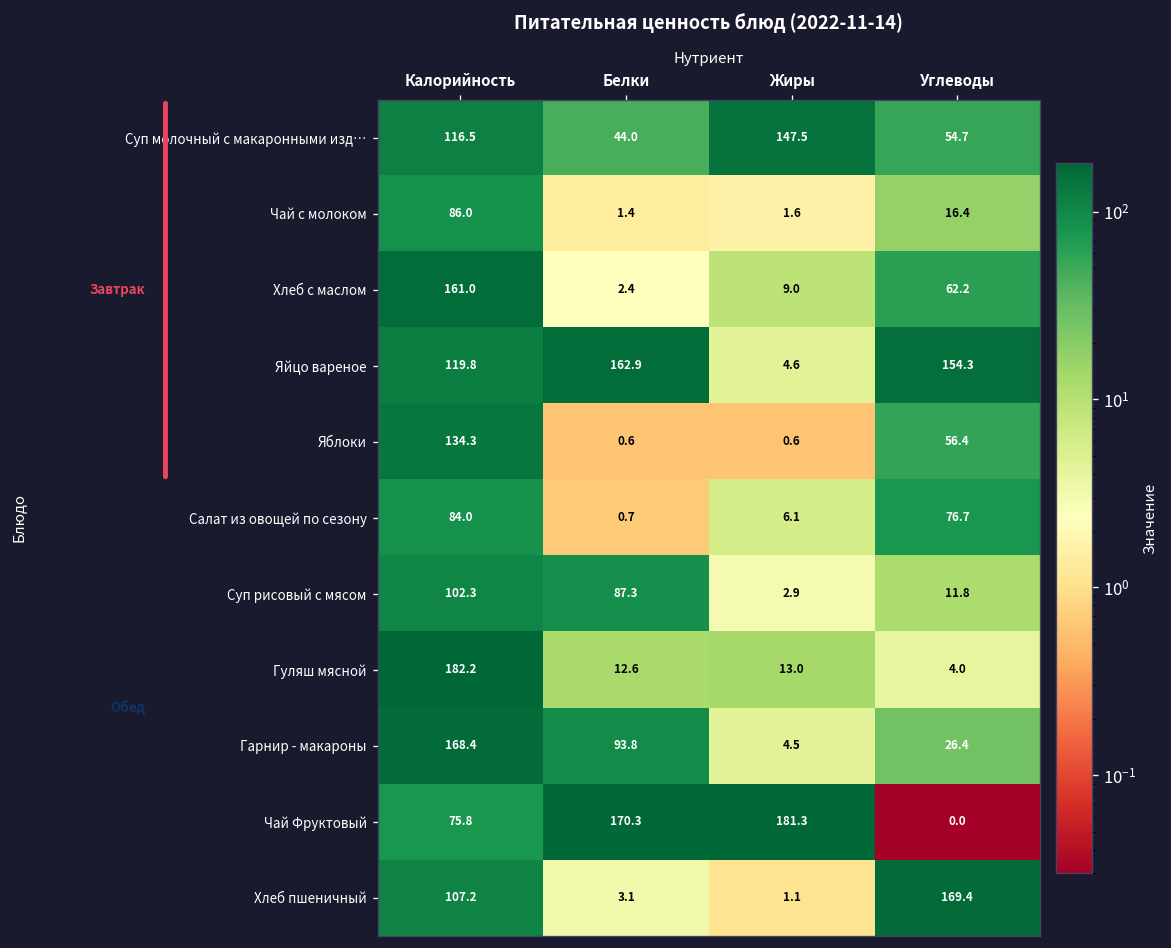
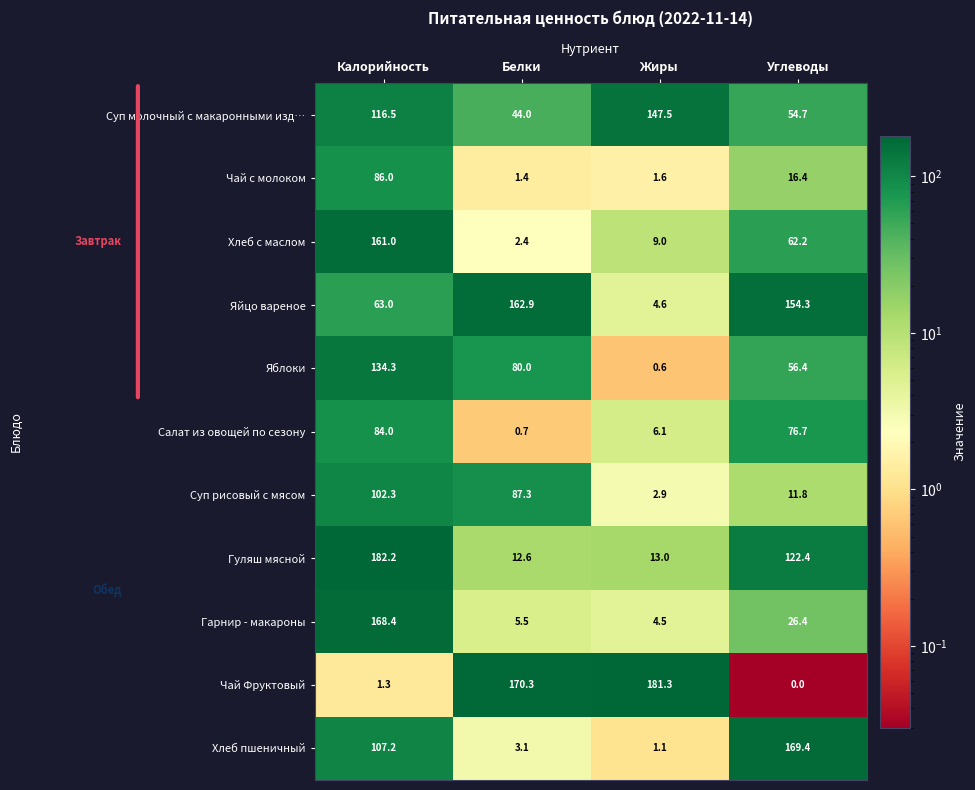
  {
    "Суп молочный с макаронными изд…": {
      "Калорийность": 116.5,
      "Белки": 44.0,
      "Жиры": 147.5,
      "Углеводы": 54.7
    },
    "Чай с молоком": {
      "Калорийность": 86.0,
      "Белки": 1.4,
      "Жиры": 1.6,
      "Углеводы": 16.4
    },
    "Хлеб с маслом": {
      "Калорийность": 161.0,
      "Белки": 2.4,
      "Жиры": 9.0,
      "Углеводы": 62.2
    },
    "Яйцо вареное": {
-     "Калорийность": 119.8,
+     "Калорийность": 63.0,
      "Белки": 162.9,
      "Жиры": 4.6,
      "Углеводы": 154.3
    },
    "Яблоки": {
      "Калорийность": 134.3,
-     "Белки": 0.6,
+     "Белки": 80.0,
      "Жиры": 0.6,
      "Углеводы": 56.4
    },
    "Салат из овощей по сезону": {
      "Калорийность": 84.0,
      "Белки": 0.7,
      "Жиры": 6.1,
      "Углеводы": 76.7
    },
    "Суп рисовый с мясом": {
      "Калорийность": 102.3,
      "Белки": 87.3,
      "Жиры": 2.9,
      "Углеводы": 11.8
    },
    "Гуляш мясной": {
      "Калорийность": 182.2,
      "Белки": 12.6,
      "Жиры": 13.0,
-     "Углеводы": 4.0
+     "Углеводы": 122.4
    },
    "Гарнир - макароны": {
      "Калорийность": 168.4,
-     "Белки": 93.8,
+     "Белки": 5.5,
      "Жиры": 4.5,
      "Углеводы": 26.4
    },
    "Чай Фруктовый": {
-     "Калорийность": 75.8,
+     "Калорийность": 1.3,
      "Белки": 170.3,
      "Жиры": 181.3,
      "Углеводы": 0.0
    },
    "Хлеб пшеничный": {
      "Калорийность": 107.2,
      "Белки": 3.1,
      "Жиры": 1.1,
      "Углеводы": 169.4
    }
  }
